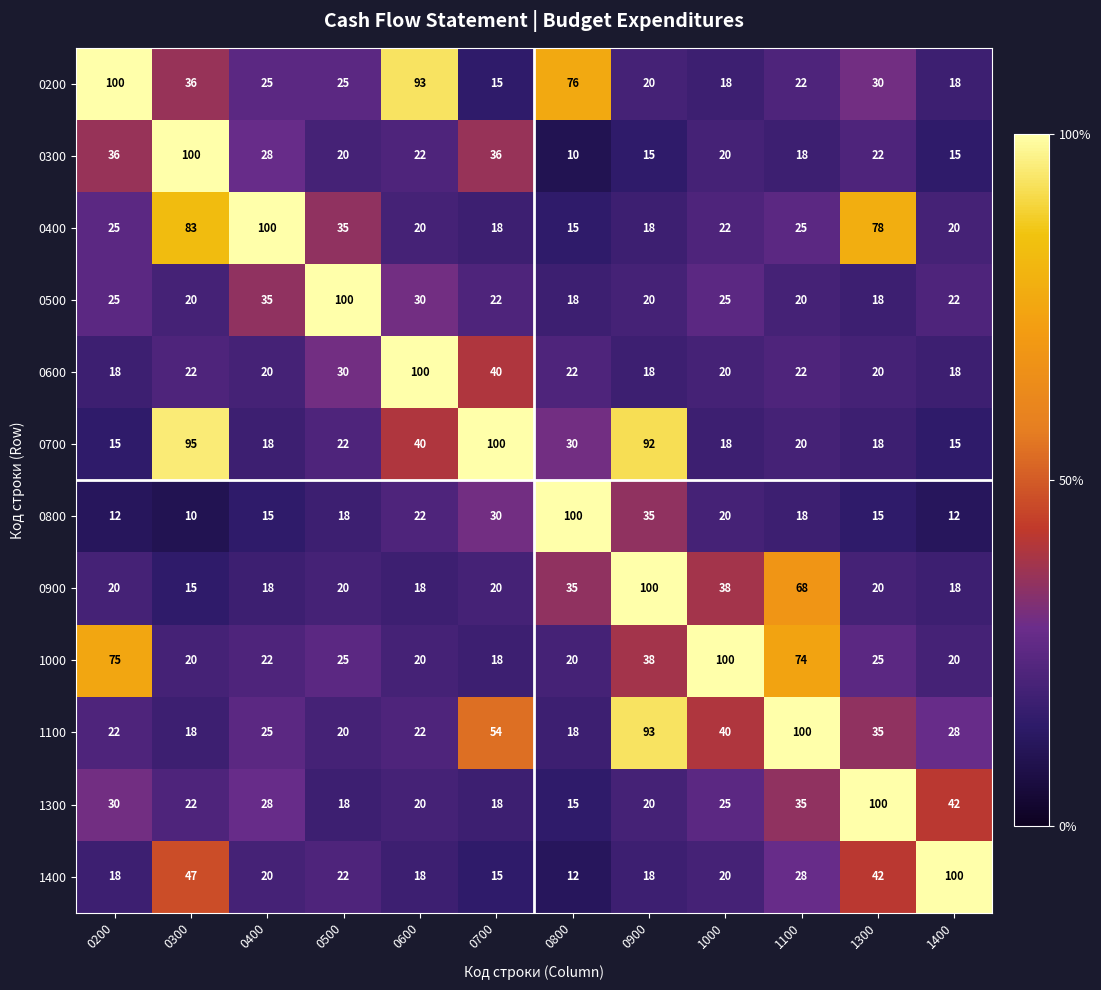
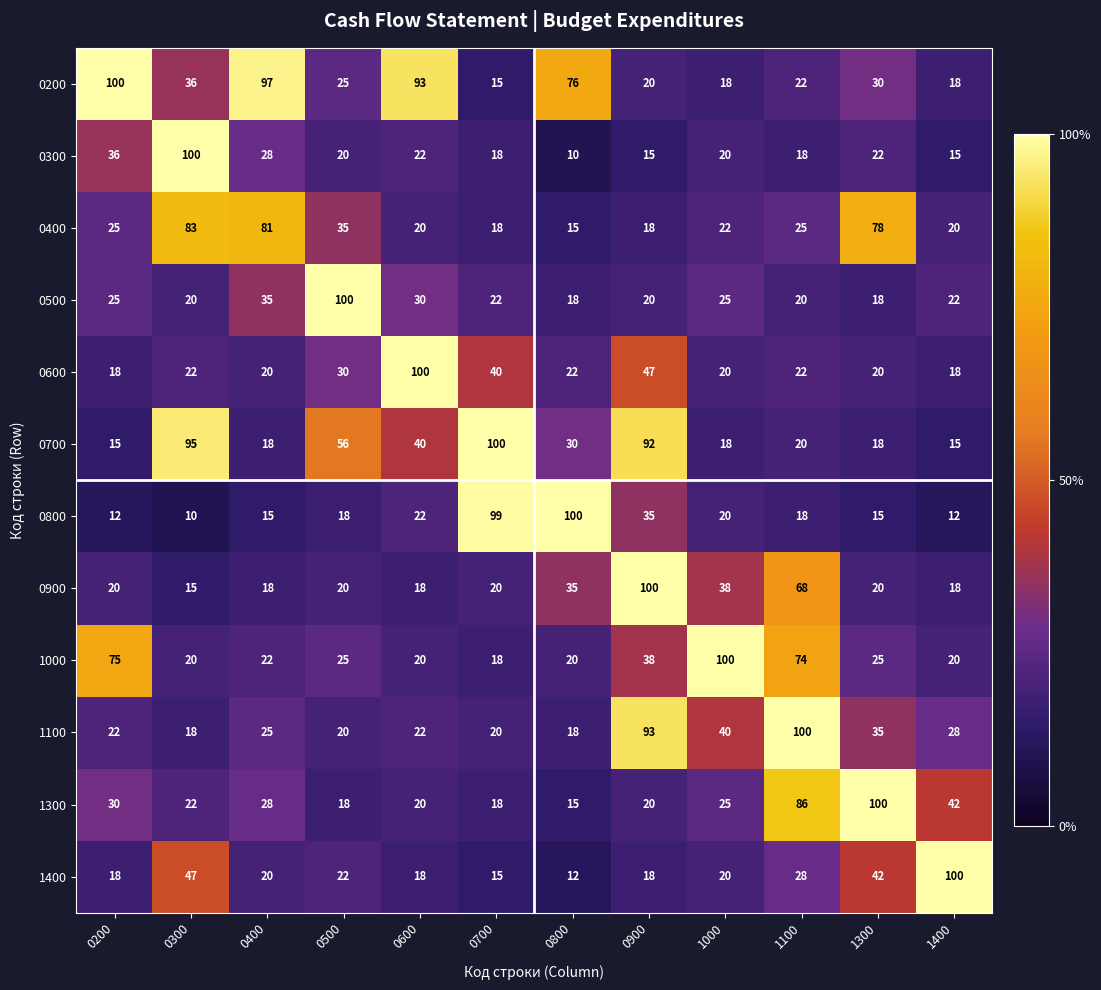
  {
    "0200": {
      "0200": 100,
      "0300": 36,
-     "0400": 25,
+     "0400": 97,
      "0500": 25,
      "0600": 93,
      "0700": 15,
      "0800": 76,
      "0900": 20,
      "1000": 18,
      "1100": 22,
      "1300": 30,
      "1400": 18
    },
    "0300": {
      "0200": 36,
      "0300": 100,
      "0400": 28,
      "0500": 20,
      "0600": 22,
-     "0700": 36,
+     "0700": 18,
      "0800": 10,
      "0900": 15,
      "1000": 20,
      "1100": 18,
      "1300": 22,
      "1400": 15
    },
    "0400": {
      "0200": 25,
      "0300": 83,
-     "0400": 100,
+     "0400": 81,
      "0500": 35,
      "0600": 20,
      "0700": 18,
      "0800": 15,
      "0900": 18,
      "1000": 22,
      "1100": 25,
      "1300": 78,
      "1400": 20
    },
    "0500": {
      "0200": 25,
      "0300": 20,
      "0400": 35,
      "0500": 100,
      "0600": 30,
      "0700": 22,
      "0800": 18,
      "0900": 20,
      "1000": 25,
      "1100": 20,
      "1300": 18,
      "1400": 22
    },
    "0600": {
      "0200": 18,
      "0300": 22,
      "0400": 20,
      "0500": 30,
      "0600": 100,
      "0700": 40,
      "0800": 22,
-     "0900": 18,
+     "0900": 47,
      "1000": 20,
      "1100": 22,
      "1300": 20,
      "1400": 18
    },
    "0700": {
      "0200": 15,
      "0300": 95,
      "0400": 18,
-     "0500": 22,
+     "0500": 56,
      "0600": 40,
      "0700": 100,
      "0800": 30,
      "0900": 92,
      "1000": 18,
      "1100": 20,
      "1300": 18,
      "1400": 15
    },
    "0800": {
      "0200": 12,
      "0300": 10,
      "0400": 15,
      "0500": 18,
      "0600": 22,
-     "0700": 30,
+     "0700": 99,
      "0800": 100,
      "0900": 35,
      "1000": 20,
      "1100": 18,
      "1300": 15,
      "1400": 12
    },
    "0900": {
      "0200": 20,
      "0300": 15,
      "0400": 18,
      "0500": 20,
      "0600": 18,
      "0700": 20,
      "0800": 35,
      "0900": 100,
      "1000": 38,
      "1100": 68,
      "1300": 20,
      "1400": 18
    },
    "1000": {
      "0200": 75,
      "0300": 20,
      "0400": 22,
      "0500": 25,
      "0600": 20,
      "0700": 18,
      "0800": 20,
      "0900": 38,
      "1000": 100,
      "1100": 74,
      "1300": 25,
      "1400": 20
    },
    "1100": {
      "0200": 22,
      "0300": 18,
      "0400": 25,
      "0500": 20,
      "0600": 22,
-     "0700": 54,
+     "0700": 20,
      "0800": 18,
      "0900": 93,
      "1000": 40,
      "1100": 100,
      "1300": 35,
      "1400": 28
    },
    "1300": {
      "0200": 30,
      "0300": 22,
      "0400": 28,
      "0500": 18,
      "0600": 20,
      "0700": 18,
      "0800": 15,
      "0900": 20,
      "1000": 25,
-     "1100": 35,
+     "1100": 86,
      "1300": 100,
      "1400": 42
    },
    "1400": {
      "0200": 18,
      "0300": 47,
      "0400": 20,
      "0500": 22,
      "0600": 18,
      "0700": 15,
      "0800": 12,
      "0900": 18,
      "1000": 20,
      "1100": 28,
      "1300": 42,
      "1400": 100
    }
  }
